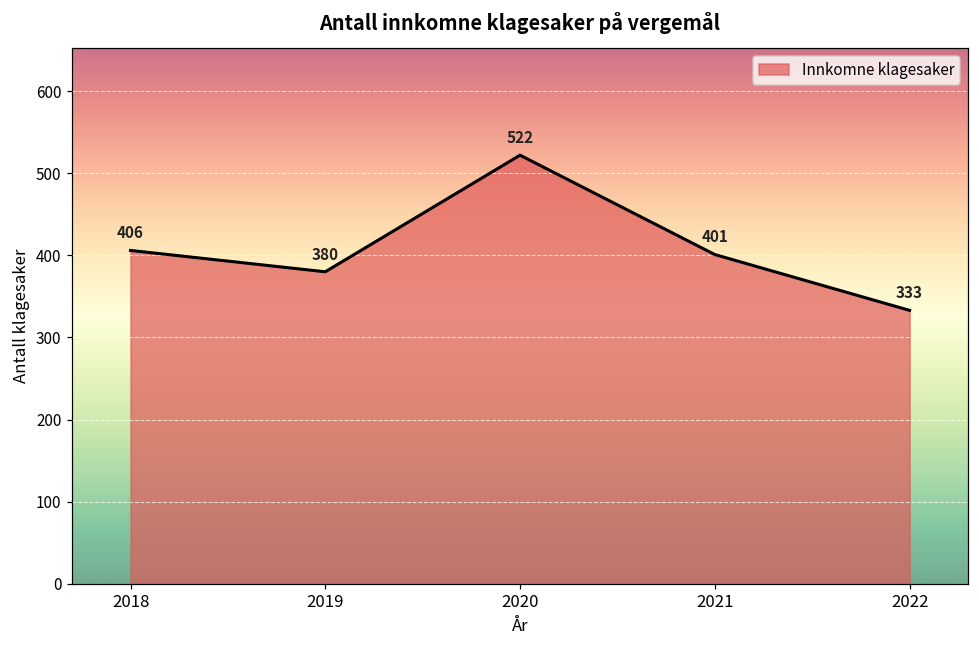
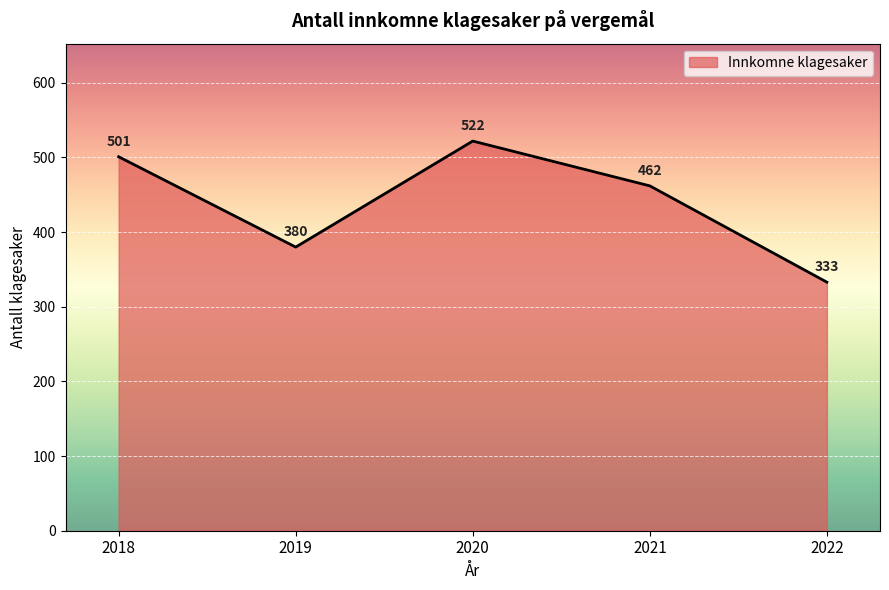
  {
-   "2018": 406,
+   "2018": 501,
    "2019": 380,
    "2020": 522,
-   "2021": 401,
+   "2021": 462,
    "2022": 333
  }
